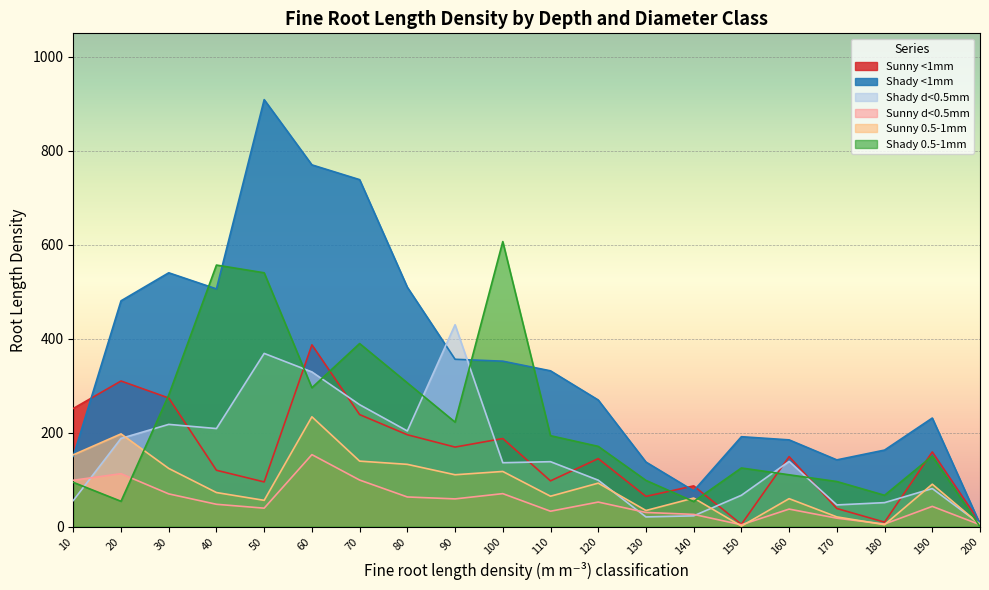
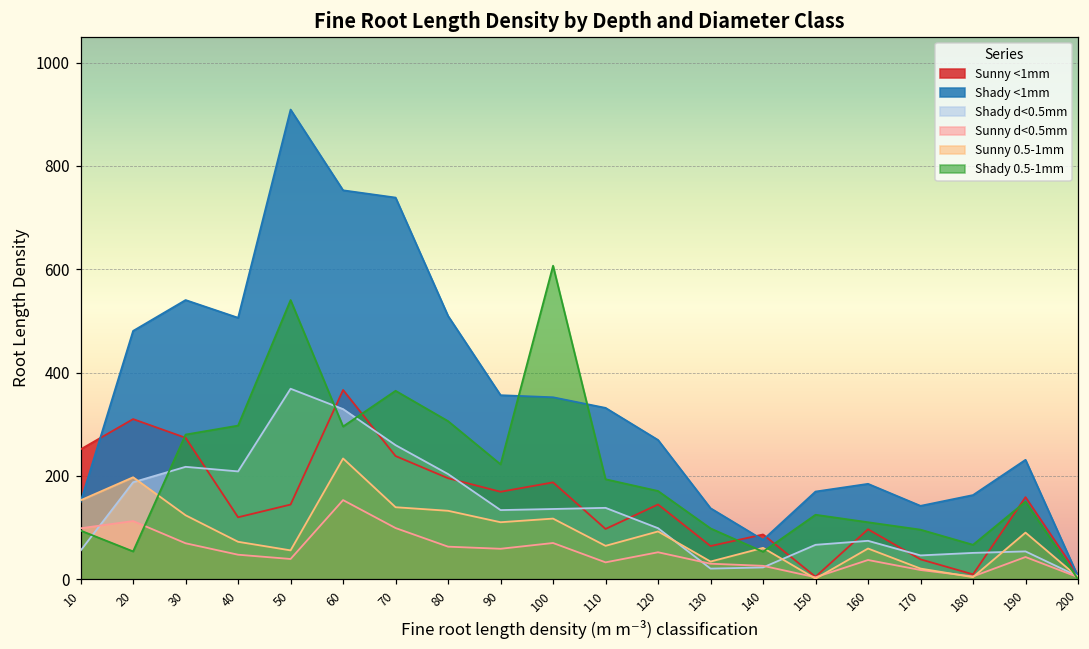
  {
    "Sunny <1mm": {
      "10": 250,
      "20": 310,
      "30": 270,
      "40": 120,
-     "50": 100,
-     "60": 390,
+     "50": 140,
+     "60": 370,
      "70": 240,
      "80": 200,
      "90": 170,
      "100": 190,
      "110": 100,
      "120": 140,
      "130": 60,
      "140": 90,
-     "160": 150,
+     "160": 100,
      "170": 40,
      "190": 160
    },
    "Shady <1mm": {
      "20": 480,
      "30": 540,
      "40": 510,
      "50": 910,
-     "60": 770,
+     "60": 750,
      "70": 740,
      "80": 510,
      "90": 360,
      "100": 350,
      "110": 330,
      "120": 270,
      "130": 140,
      "140": 80,
-     "150": 190,
+     "150": 170,
      "160": 180,
      "170": 140,
      "180": 160,
      "190": 230
    },
    "Shady d<0.5mm": {
      "10": 60,
      "20": 190,
      "30": 220,
      "40": 210,
      "50": 370,
      "60": 330,
      "70": 260,
      "80": 200,
-     "90": 430,
+     "90": 130,
      "100": 140,
      "110": 140,
      "120": 100,
      "130": 20,
      "150": 70,
-     "160": 140,
+     "160": 70,
      "170": 50,
      "180": 50,
-     "190": 80
+     "190": 50
    },
    "Shady 0.5-1mm": {
      "20": 50,
      "30": 280,
-     "40": 560,
+     "40": 300,
      "50": 540,
      "60": 300,
-     "70": 390,
+     "70": 360,
      "80": 310,
      "90": 220,
      "100": 610,
      "110": 190,
      "120": 170,
      "130": 100,
      "140": 50,
      "150": 120,
      "160": 110,
      "170": 100,
      "180": 70,
      "190": 150
    }
  }
